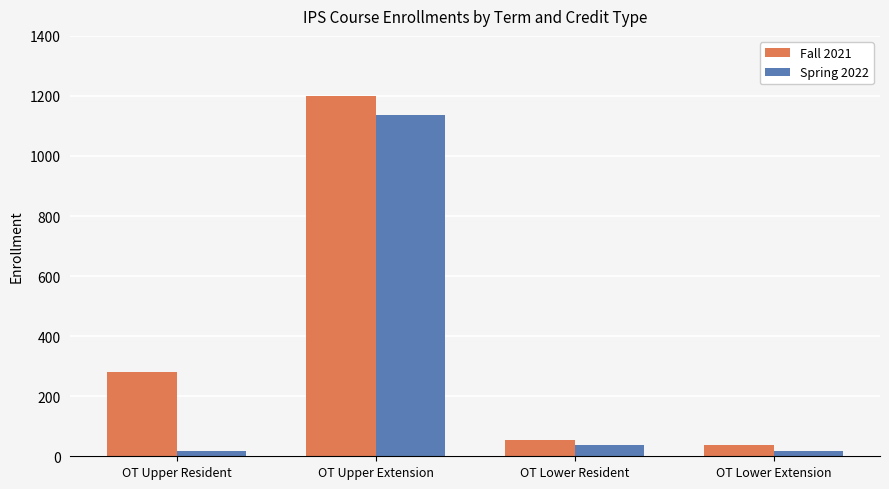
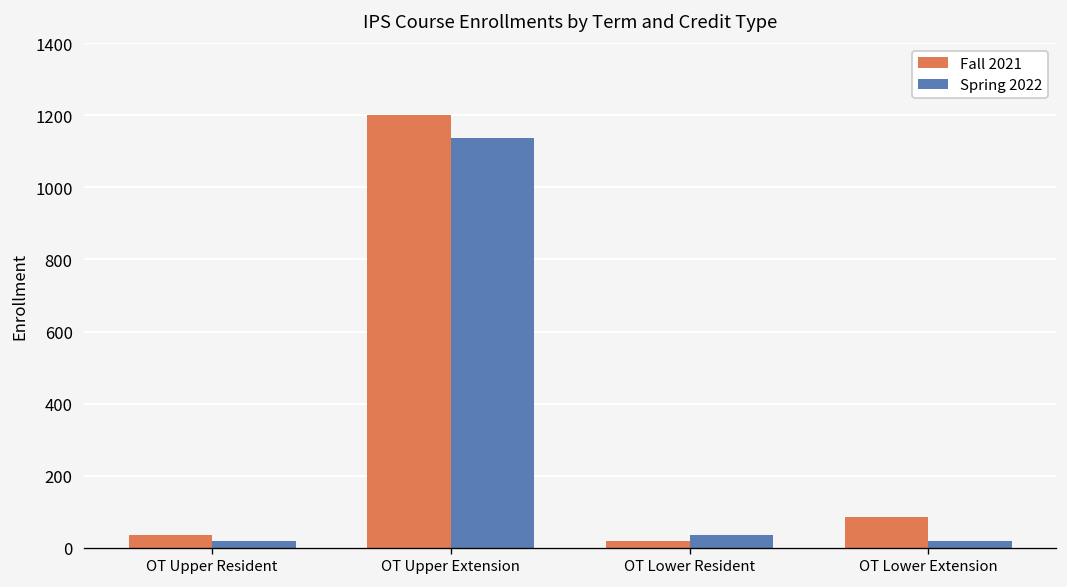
  {
    "Fall 2021": {
-     "OT Upper Resident": 280,
+     "OT Upper Resident": 40,
      "OT Upper Extension": 1200,
-     "OT Lower Resident": 50,
-     "OT Lower Extension": 40
+     "OT Lower Resident": 20,
+     "OT Lower Extension": 80
    },
    "Spring 2022": {
      "OT Upper Resident": 20,
      "OT Upper Extension": 1140,
      "OT Lower Resident": 40,
      "OT Lower Extension": 20
    }
  }
